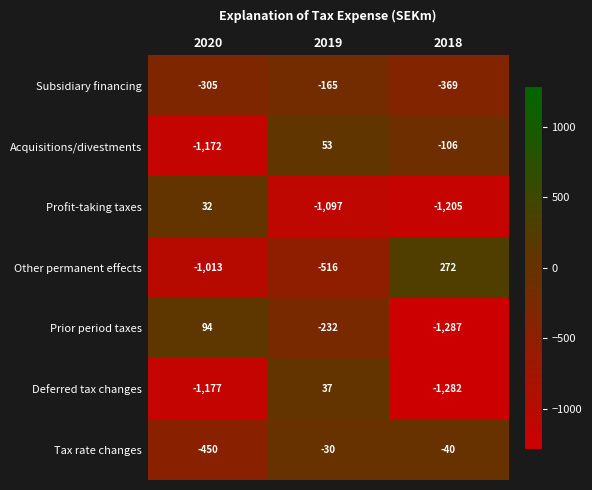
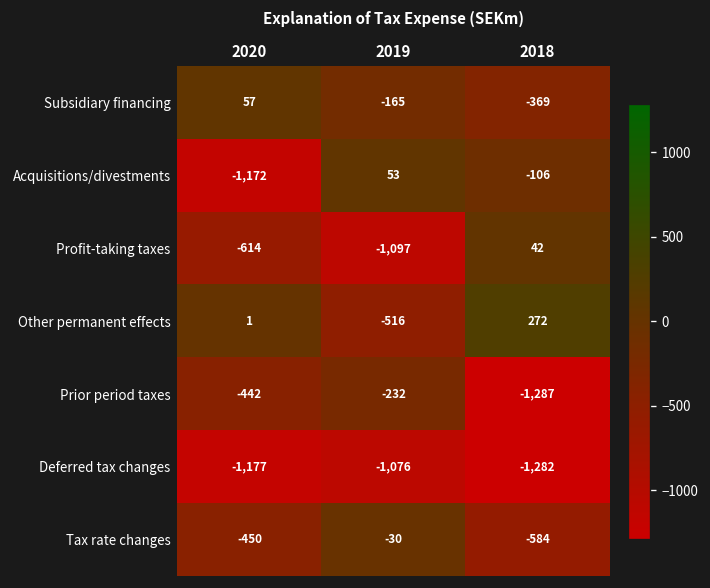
  {
    "Subsidiary financing": {
-     "2020": "-305",
+     "2020": "57",
      "2019": "-165",
      "2018": "-369"
    },
    "Acquisitions/divestments": {
      "2020": "-1,172",
      "2019": "53",
      "2018": "-106"
    },
    "Profit-taking taxes": {
-     "2020": "32",
+     "2020": "-614",
      "2019": "-1,097",
-     "2018": "-1,205"
+     "2018": "42"
    },
    "Other permanent effects": {
-     "2020": "-1,013",
+     "2020": "1",
      "2019": "-516",
      "2018": "272"
    },
    "Prior period taxes": {
-     "2020": "94",
+     "2020": "-442",
      "2019": "-232",
      "2018": "-1,287"
    },
    "Deferred tax changes": {
      "2020": "-1,177",
-     "2019": "37",
+     "2019": "-1,076",
      "2018": "-1,282"
    },
    "Tax rate changes": {
      "2020": "-450",
      "2019": "-30",
-     "2018": "-40"
+     "2018": "-584"
    }
  }
